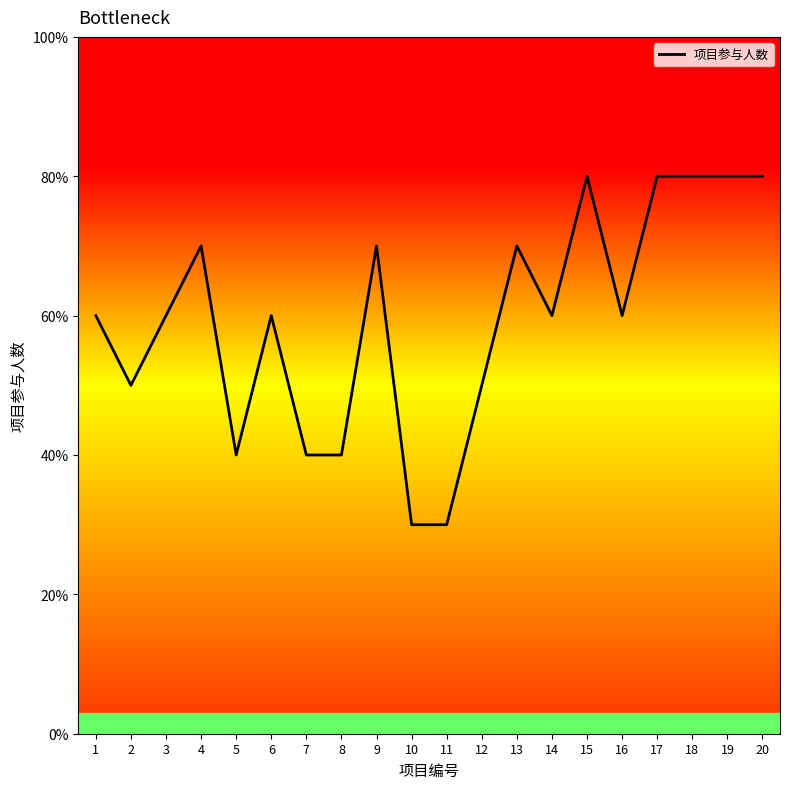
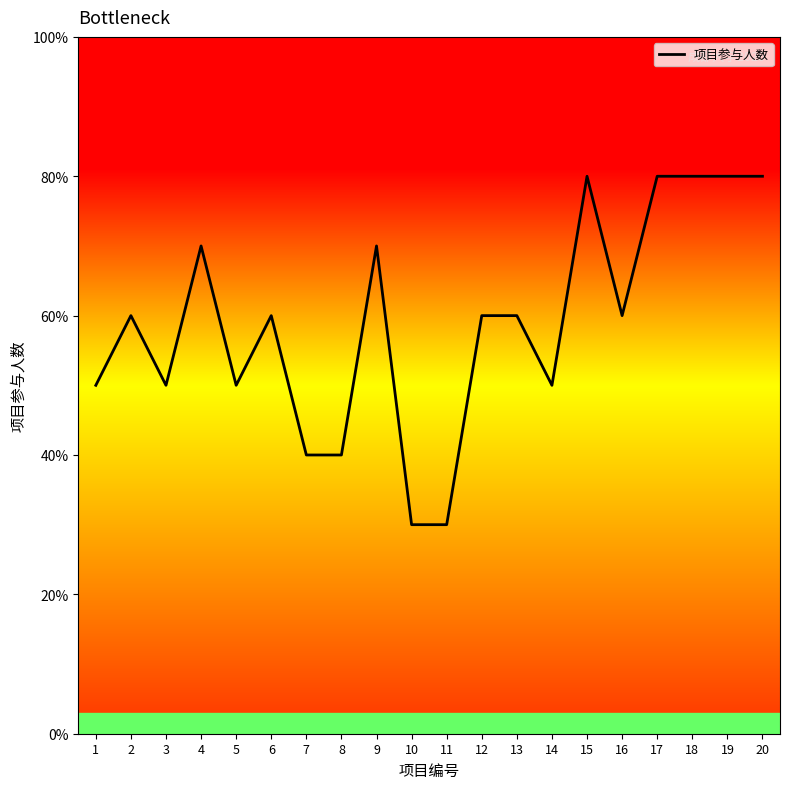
  {
-   "1": "60%",
-   "2": "50%",
-   "3": "60%",
+   "1": "50%",
+   "2": "60%",
+   "3": "50%",
    "4": "70%",
-   "5": "40%",
+   "5": "50%",
    "6": "60%",
    "7": "40%",
    "8": "40%",
    "9": "70%",
    "10": "30%",
    "11": "30%",
-   "12": "50%",
-   "13": "70%",
-   "14": "60%",
+   "12": "60%",
+   "13": "60%",
+   "14": "50%",
    "15": "80%",
    "16": "60%",
    "17": "80%",
    "18": "80%",
    "19": "80%",
    "20": "80%"
  }
